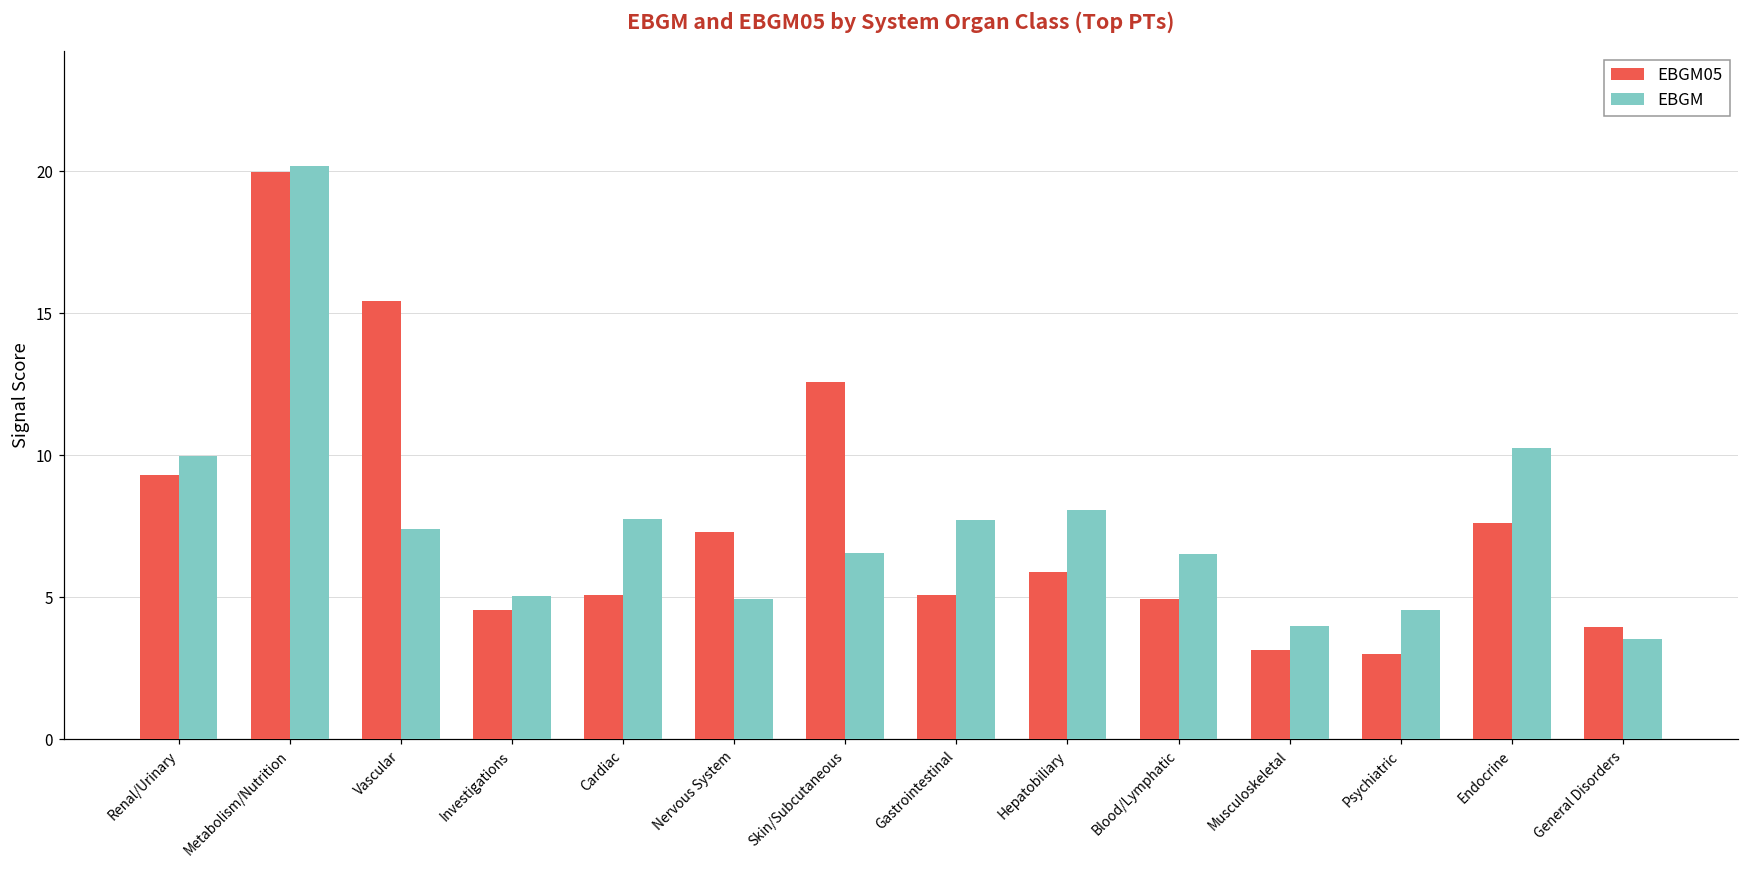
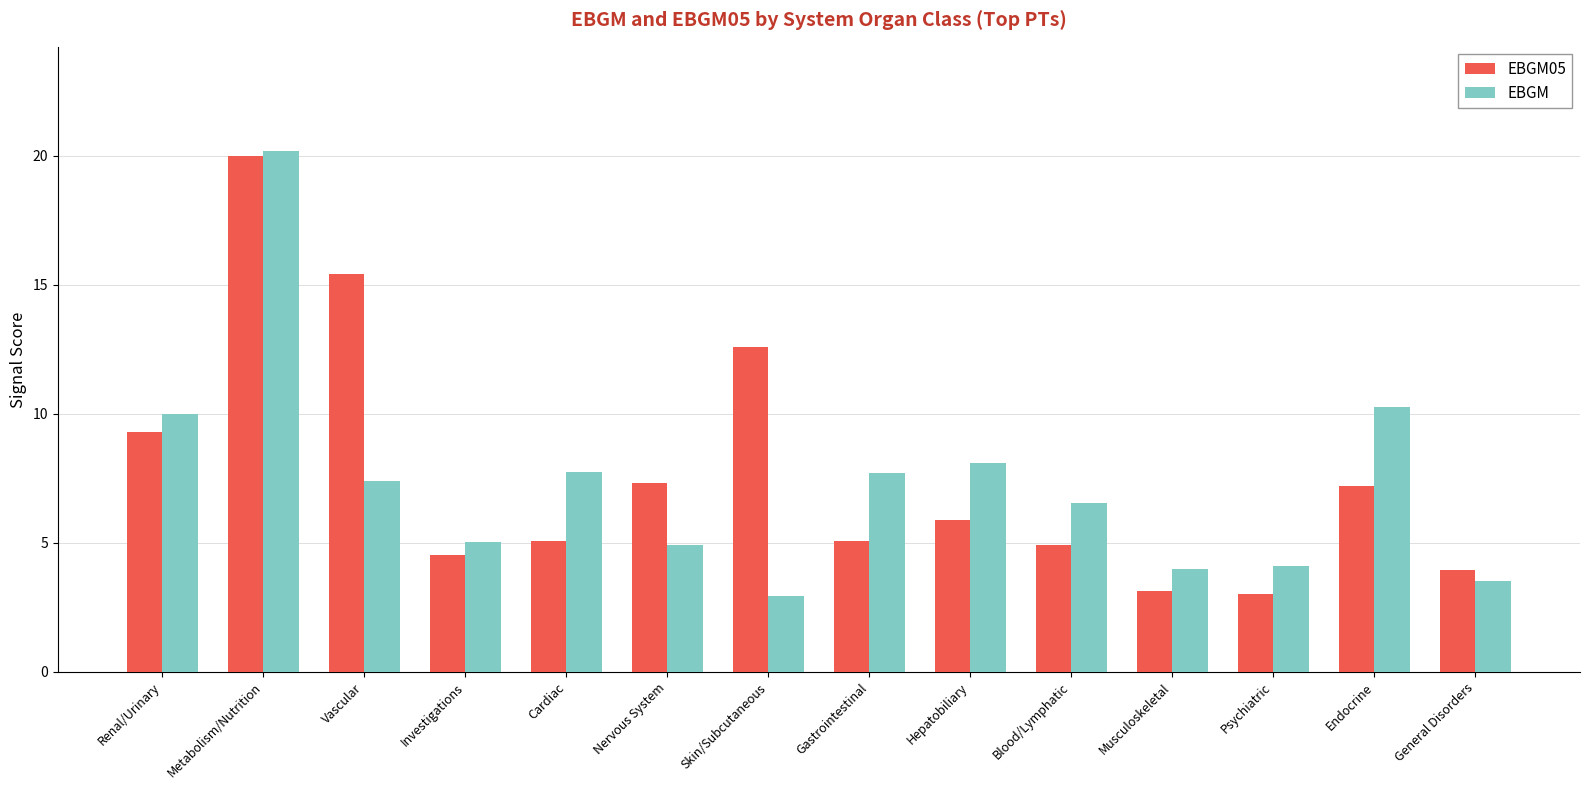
  {
    "EBGM05": {
      "Renal/Urinary": 9.3,
      "Metabolism/Nutrition": 20.0,
      "Vascular": 15.4,
      "Investigations": 4.5,
      "Cardiac": 5.1,
      "Nervous System": 7.3,
      "Skin/Subcutaneous": 12.6,
      "Gastrointestinal": 5.1,
      "Hepatobiliary": 5.9,
      "Blood/Lymphatic": 4.9,
      "Musculoskeletal": 3.2,
      "Psychiatric": 3.0,
-     "Endocrine": 7.6,
+     "Endocrine": 7.2,
      "General Disorders": 3.9
    },
    "EBGM": {
      "Renal/Urinary": 10.0,
      "Metabolism/Nutrition": 20.2,
      "Vascular": 7.4,
      "Investigations": 5.1,
      "Cardiac": 7.8,
      "Nervous System": 4.9,
-     "Skin/Subcutaneous": 6.6,
+     "Skin/Subcutaneous": 2.9,
      "Gastrointestinal": 7.7,
      "Hepatobiliary": 8.1,
      "Blood/Lymphatic": 6.5,
      "Musculoskeletal": 4.0,
-     "Psychiatric": 4.6,
+     "Psychiatric": 4.1,
      "Endocrine": 10.3,
      "General Disorders": 3.5
    }
  }
